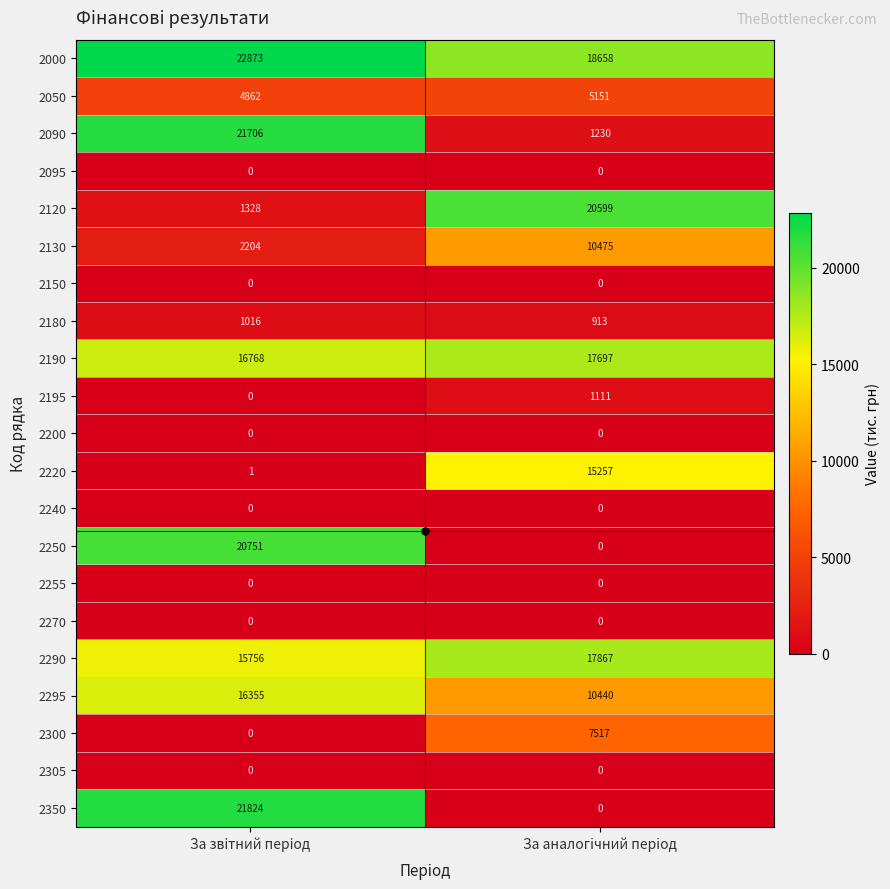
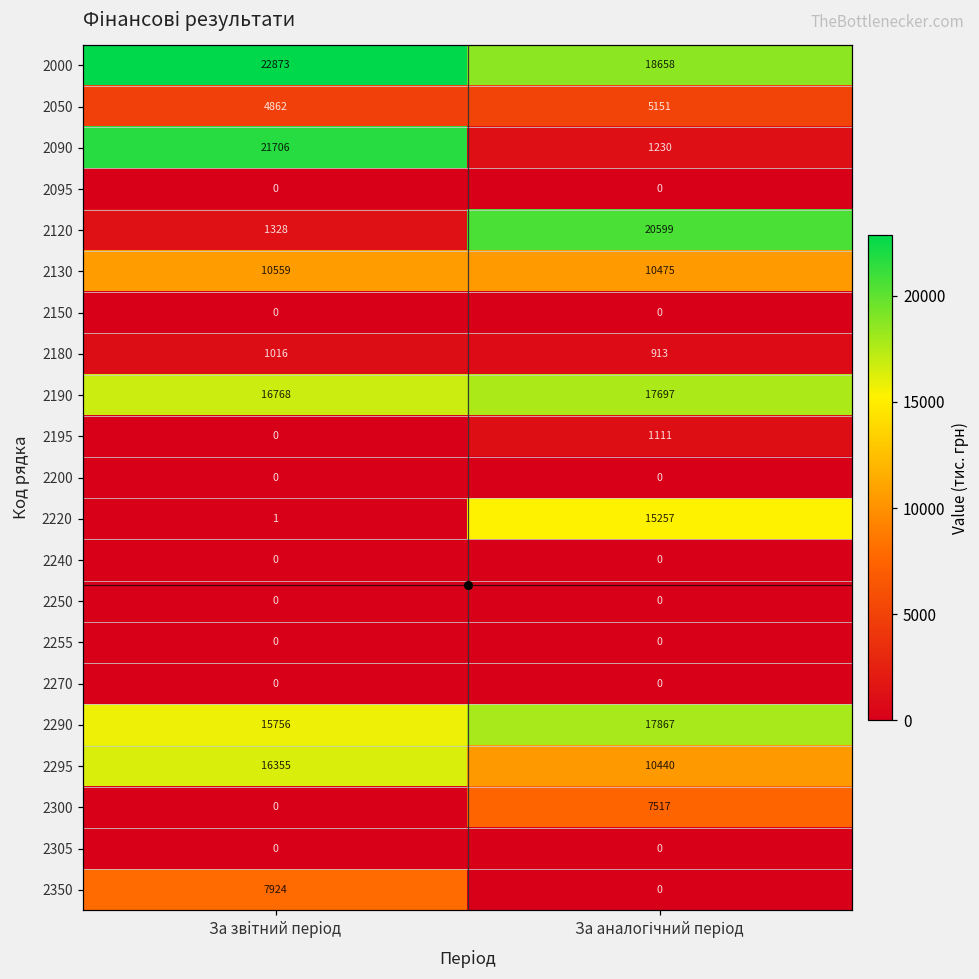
  {
    "2000": {
      "За звiтний перiод": 22873,
      "За аналогічний період": 18658
    },
    "2050": {
      "За звiтний перiод": 4862,
      "За аналогічний період": 5151
    },
    "2090": {
      "За звiтний перiод": 21706,
      "За аналогічний період": 1230
    },
    "2095": {
      "За звiтний перiод": 0,
      "За аналогічний період": 0
    },
    "2120": {
      "За звiтний перiод": 1328,
      "За аналогічний період": 20599
    },
    "2130": {
-     "За звiтний перiод": 2204,
+     "За звiтний перiод": 10559,
      "За аналогічний період": 10475
    },
    "2150": {
      "За звiтний перiод": 0,
      "За аналогічний період": 0
    },
    "2180": {
      "За звiтний перiод": 1016,
      "За аналогічний період": 913
    },
    "2190": {
      "За звiтний перiод": 16768,
      "За аналогічний період": 17697
    },
    "2195": {
      "За звiтний перiод": 0,
      "За аналогічний період": 1111
    },
    "2200": {
      "За звiтний перiод": 0,
      "За аналогічний період": 0
    },
    "2220": {
      "За звiтний перiод": 1,
      "За аналогічний період": 15257
    },
    "2240": {
      "За звiтний перiод": 0,
      "За аналогічний період": 0
    },
    "2250": {
-     "За звiтний перiод": 20751,
+     "За звiтний перiод": 0,
      "За аналогічний період": 0
    },
    "2255": {
      "За звiтний перiод": 0,
      "За аналогічний період": 0
    },
    "2270": {
      "За звiтний перiод": 0,
      "За аналогічний період": 0
    },
    "2290": {
      "За звiтний перiод": 15756,
      "За аналогічний період": 17867
    },
    "2295": {
      "За звiтний перiод": 16355,
      "За аналогічний період": 10440
    },
    "2300": {
      "За звiтний перiод": 0,
      "За аналогічний період": 7517
    },
    "2305": {
      "За звiтний перiод": 0,
      "За аналогічний період": 0
    },
    "2350": {
-     "За звiтний перiод": 21824,
+     "За звiтний перiод": 7924,
      "За аналогічний період": 0
    }
  }
